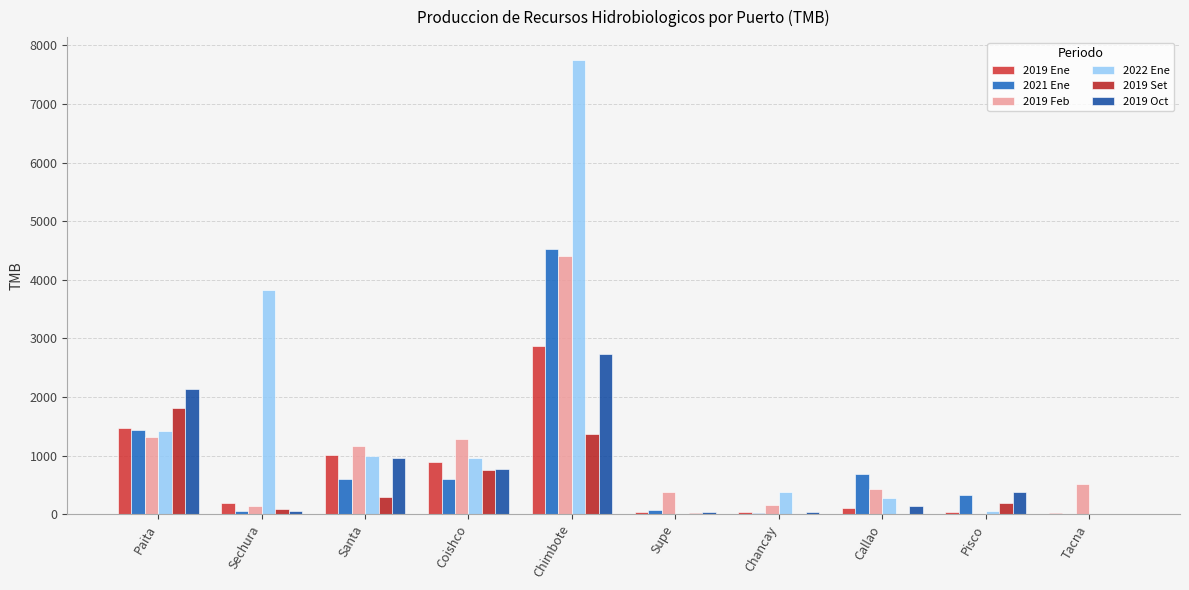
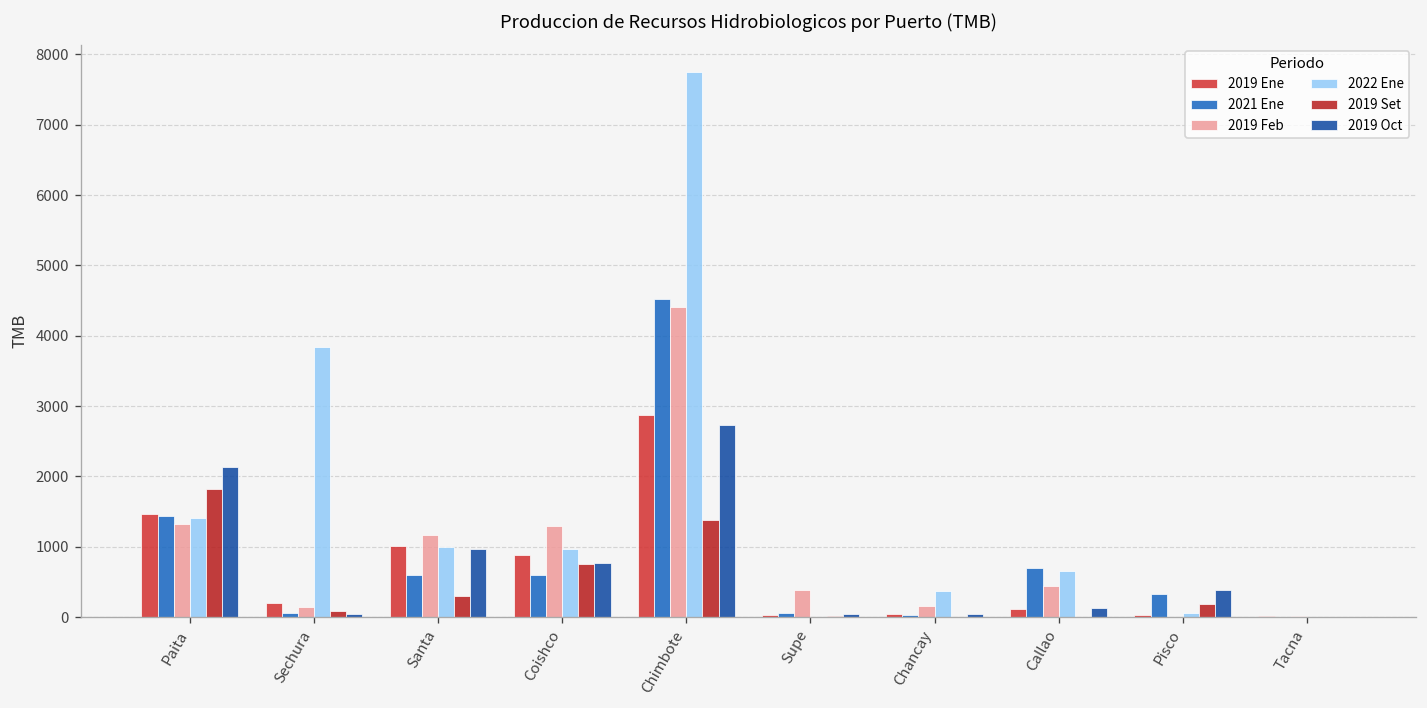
  {
    "2019 Feb": {
      "Paita": 1300,
      "Sechura": 100,
      "Santa": 1200,
      "Coishco": 1300,
      "Chimbote": 4400,
      "Supe": 400,
      "Chancay": 200,
      "Callao": 400,
      "Pisco": 0,
-     "Tacna": 500
+     "Tacna": 0
    },
    "2022 Ene": {
      "Paita": 1400,
      "Sechura": 3800,
      "Santa": 1000,
      "Coishco": 1000,
      "Chimbote": 7800,
      "Supe": 0,
      "Chancay": 400,
-     "Callao": 300,
+     "Callao": 700,
      "Pisco": 100
    }
  }
